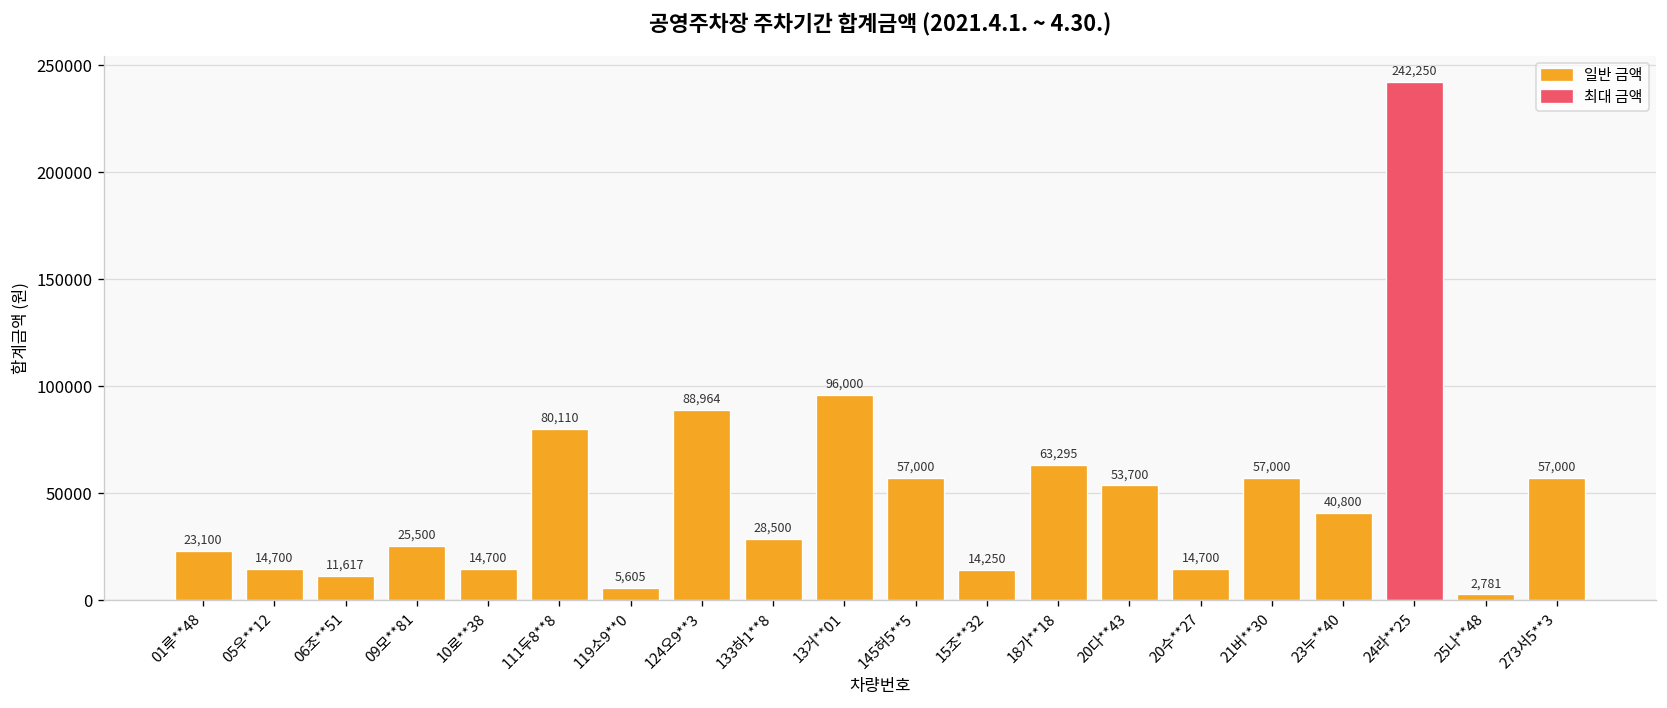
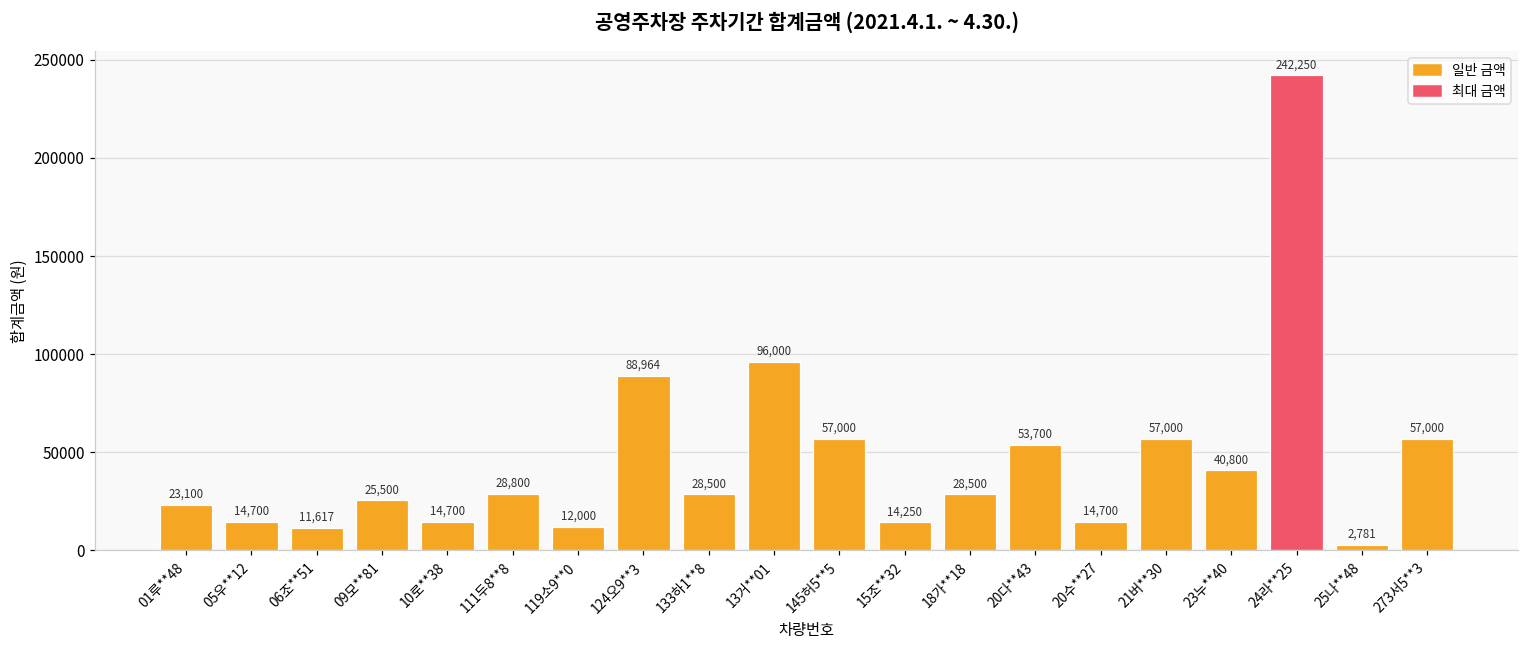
  {
    "01루**48": "23,100",
    "05우**12": "14,700",
    "06조**51": "11,617",
    "09모**81": "25,500",
    "10로**38": "14,700",
-   "111두8**8": "80,110",
-   "119소9**0": "5,605",
+   "111두8**8": "28,800",
+   "119소9**0": "12,000",
    "124오9**3": "88,964",
    "133하1**8": "28,500",
    "13거**01": "96,000",
    "145허5**5": "57,000",
    "15조**32": "14,250",
-   "18가**18": "63,295",
+   "18가**18": "28,500",
    "20다**43": "53,700",
    "20수**27": "14,700",
    "21버**30": "57,000",
    "23누**40": "40,800",
    "24라**25": "242,250",
    "25나**48": "2,781",
    "273서5**3": "57,000"
  }
